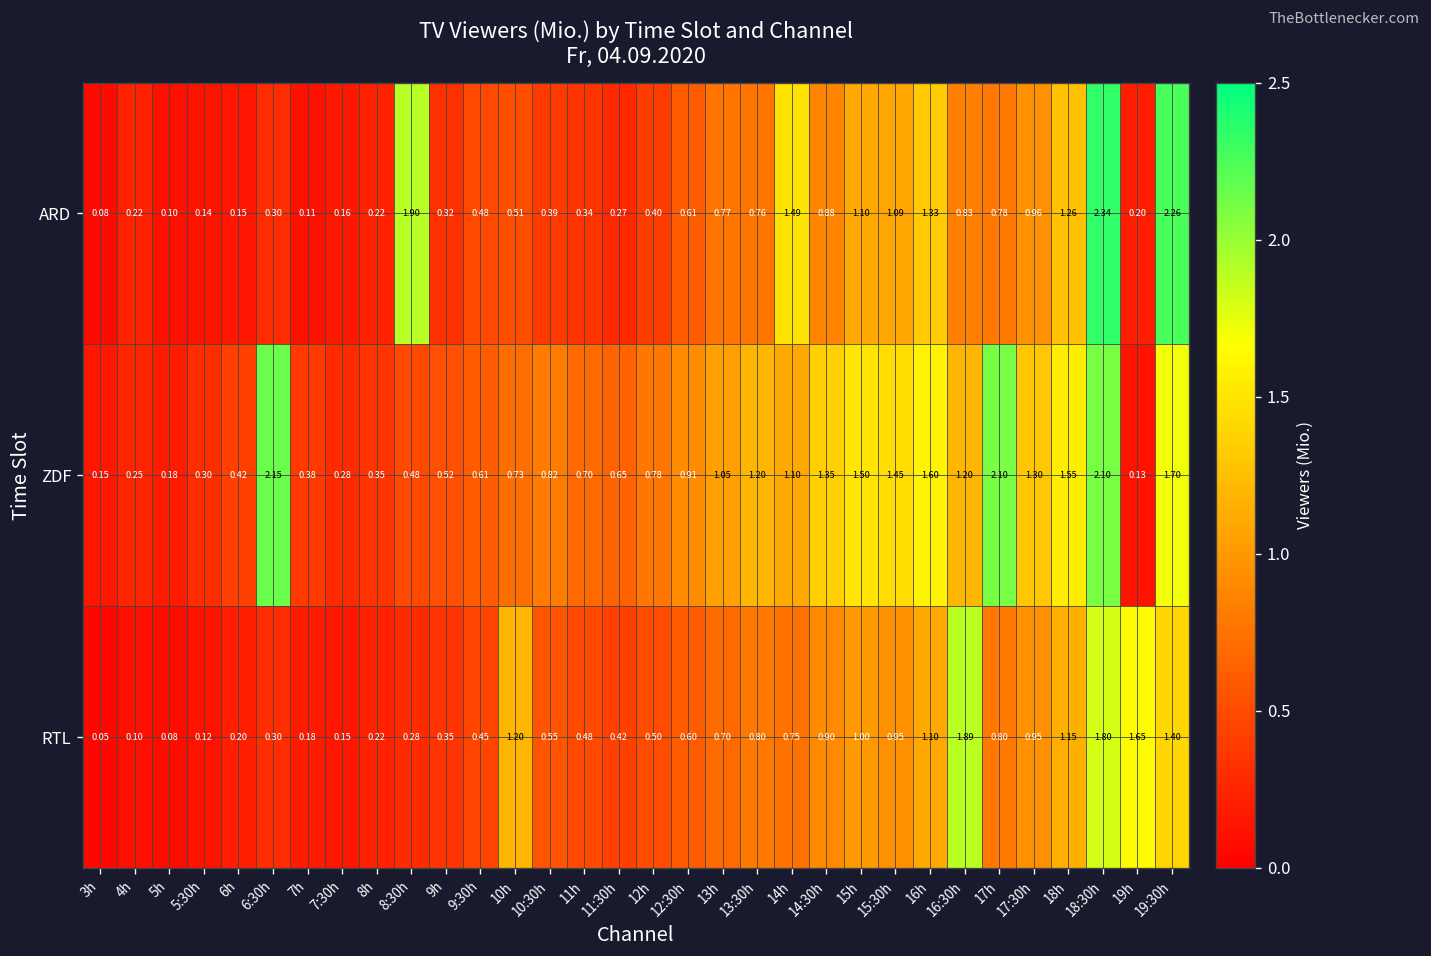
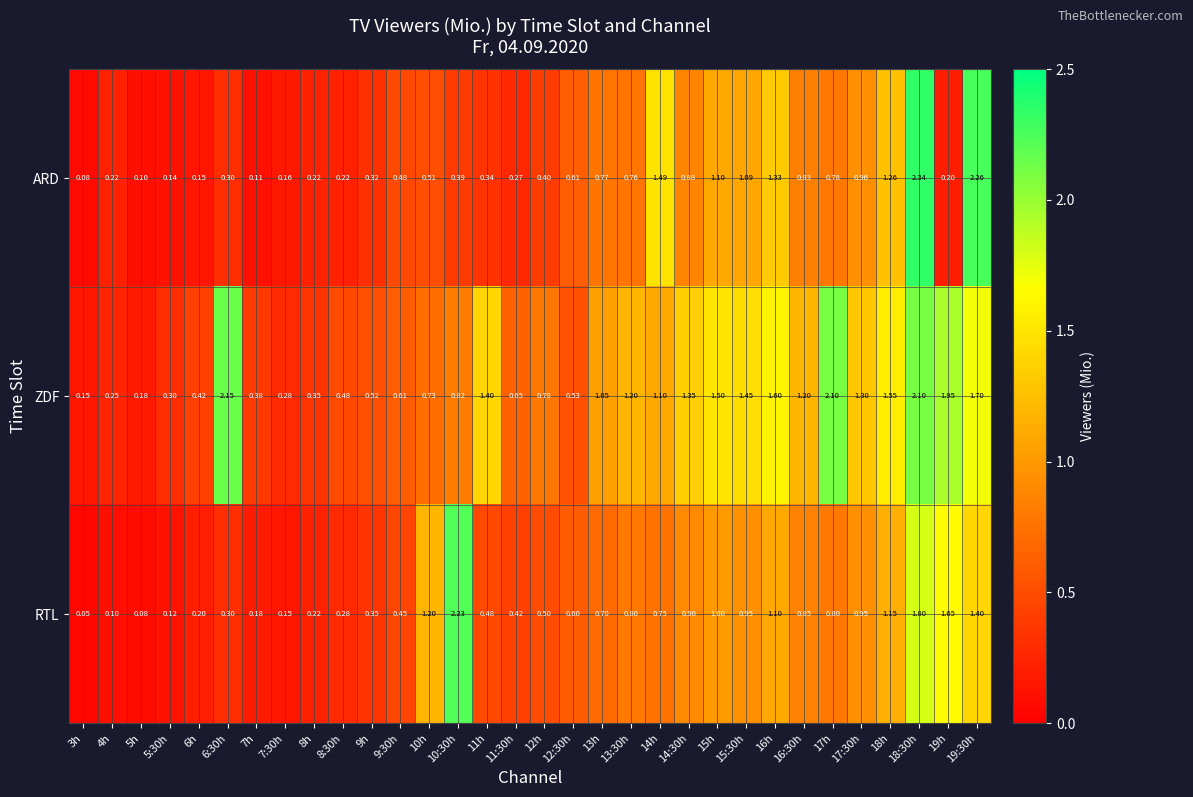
  {
    "ARD": {
      "3h": 0.08,
      "4h": 0.22,
      "5h": 0.10,
      "5:30h": 0.14,
      "6h": 0.15,
      "6:30h": 0.30,
      "7h": 0.11,
      "7:30h": 0.16,
      "8h": 0.22,
-     "8:30h": 1.90,
+     "8:30h": 0.22,
      "9h": 0.32,
      "9:30h": 0.48,
      "10h": 0.51,
      "10:30h": 0.39,
      "11h": 0.34,
      "11:30h": 0.27,
      "12h": 0.40,
      "12:30h": 0.61,
      "13h": 0.77,
      "13:30h": 0.76,
      "14h": 1.49,
      "14:30h": 0.88,
      "15h": 1.10,
      "15:30h": 1.09,
      "16h": 1.33,
      "16:30h": 0.83,
      "17h": 0.78,
      "17:30h": 0.96,
      "18h": 1.26,
      "18:30h": 2.34,
      "19h": 0.20,
      "19:30h": 2.26
    },
    "ZDF": {
      "3h": 0.15,
      "4h": 0.25,
      "5h": 0.18,
      "5:30h": 0.30,
      "6h": 0.42,
      "6:30h": 2.15,
      "7h": 0.38,
      "7:30h": 0.28,
      "8h": 0.35,
      "8:30h": 0.48,
      "9h": 0.52,
      "9:30h": 0.61,
      "10h": 0.73,
      "10:30h": 0.82,
-     "11h": 0.70,
+     "11h": 1.40,
      "11:30h": 0.65,
      "12h": 0.78,
-     "12:30h": 0.91,
+     "12:30h": 0.53,
      "13h": 1.05,
      "13:30h": 1.20,
      "14h": 1.10,
      "14:30h": 1.35,
      "15h": 1.50,
      "15:30h": 1.45,
      "16h": 1.60,
      "16:30h": 1.20,
      "17h": 2.10,
      "17:30h": 1.30,
      "18h": 1.55,
      "18:30h": 2.10,
-     "19h": 0.13,
+     "19h": 1.95,
      "19:30h": 1.70
    },
    "RTL": {
      "3h": 0.05,
      "4h": 0.10,
      "5h": 0.08,
      "5:30h": 0.12,
      "6h": 0.20,
      "6:30h": 0.30,
      "7h": 0.18,
      "7:30h": 0.15,
      "8h": 0.22,
      "8:30h": 0.28,
      "9h": 0.35,
      "9:30h": 0.45,
      "10h": 1.20,
-     "10:30h": 0.55,
+     "10:30h": 2.23,
      "11h": 0.48,
      "11:30h": 0.42,
      "12h": 0.50,
      "12:30h": 0.60,
      "13h": 0.70,
      "13:30h": 0.80,
      "14h": 0.75,
      "14:30h": 0.90,
      "15h": 1.00,
      "15:30h": 0.95,
      "16h": 1.10,
-     "16:30h": 1.89,
+     "16:30h": 0.85,
      "17h": 0.80,
      "17:30h": 0.95,
      "18h": 1.15,
      "18:30h": 1.80,
      "19h": 1.65,
      "19:30h": 1.40
    }
  }
